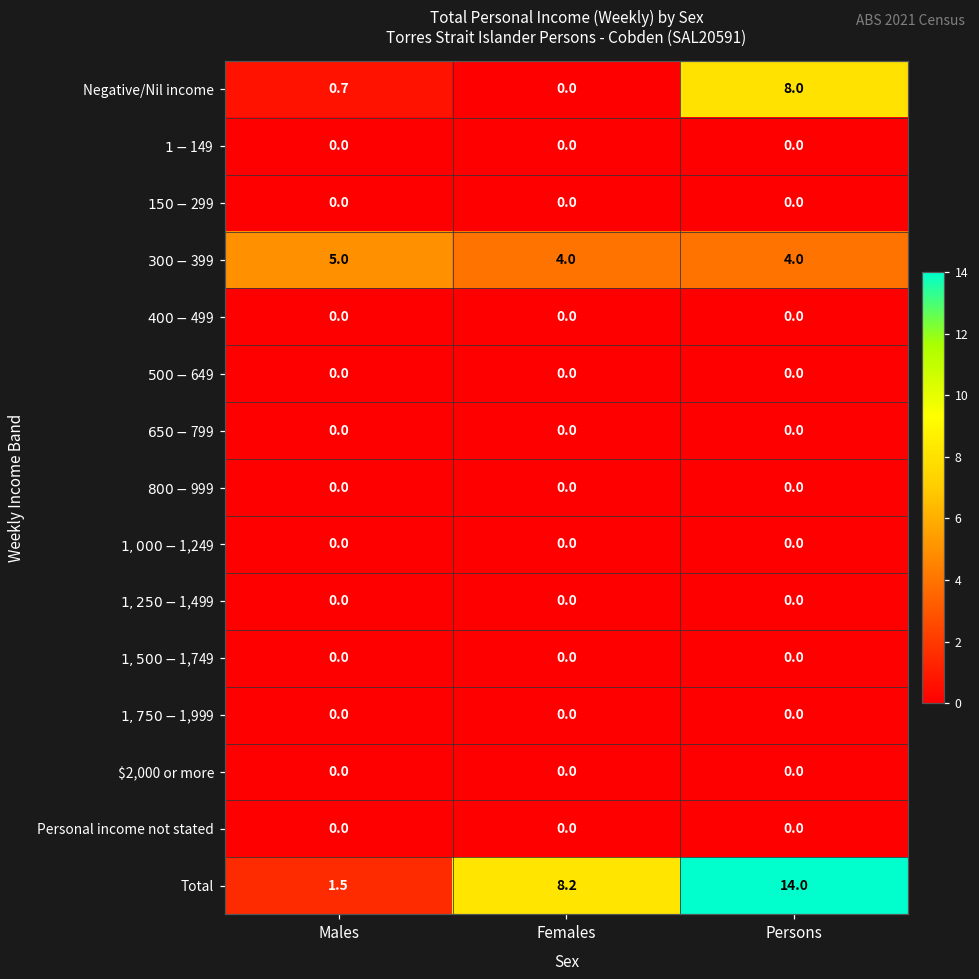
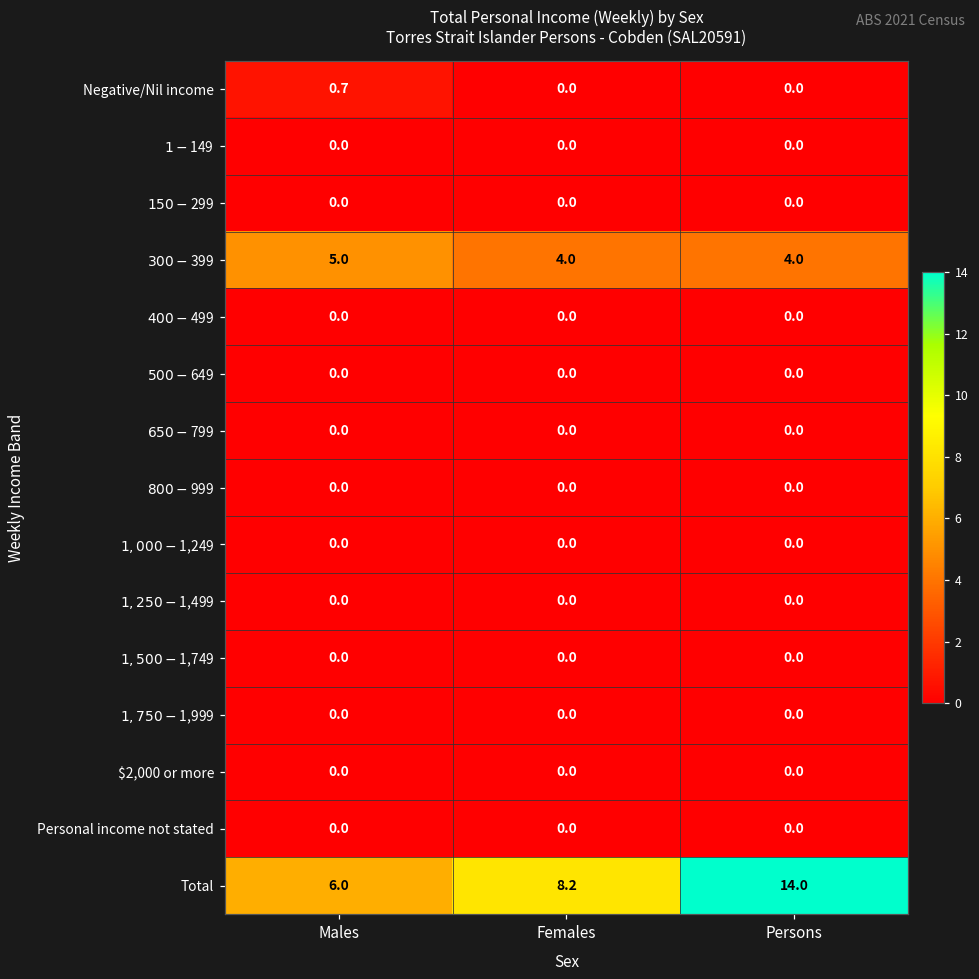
  {
    "Negative/Nil income": {
      "Males": 0.7,
      "Females": 0.0,
-     "Persons": 8.0
+     "Persons": 0.0
    },
    "$2,000 or more": {
      "Males": 0.0,
      "Females": 0.0,
      "Persons": 0.0
    },
    "Personal income not stated": {
      "Males": 0.0,
      "Females": 0.0,
      "Persons": 0.0
    },
    "Total": {
-     "Males": 1.5,
+     "Males": 6.0,
      "Females": 8.2,
      "Persons": 14.0
    }
  }
